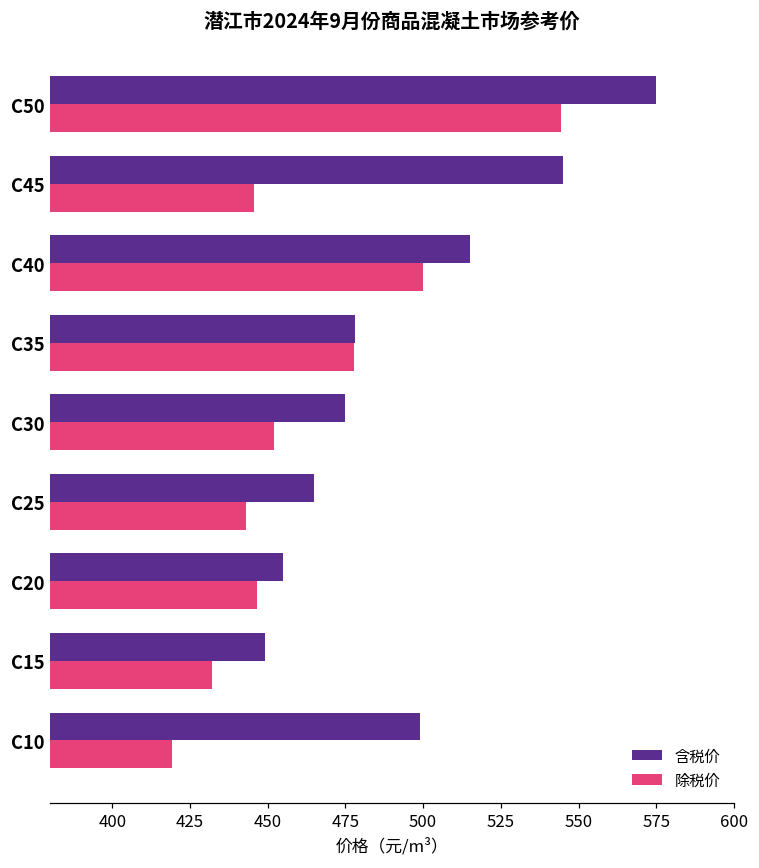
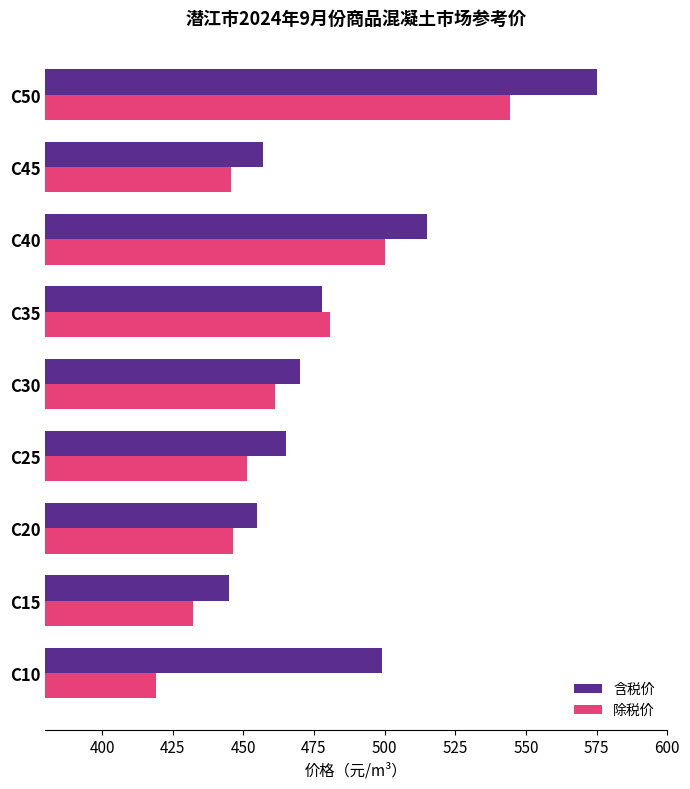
  {
    "含税价": {
      "C50": 575,
-     "C45": 545,
+     "C45": 457,
      "C40": 515,
      "C35": 478,
-     "C30": 475,
+     "C30": 470,
      "C25": 465,
      "C20": 455,
-     "C15": 449,
+     "C15": 445,
      "C10": 499
    },
    "除税价": {
      "C50": 544,
      "C45": 446,
      "C40": 500,
-     "C35": 478,
-     "C30": 452,
-     "C25": 443,
+     "C35": 481,
+     "C30": 461,
+     "C25": 451,
      "C20": 446,
      "C15": 432,
      "C10": 419
    }
  }
